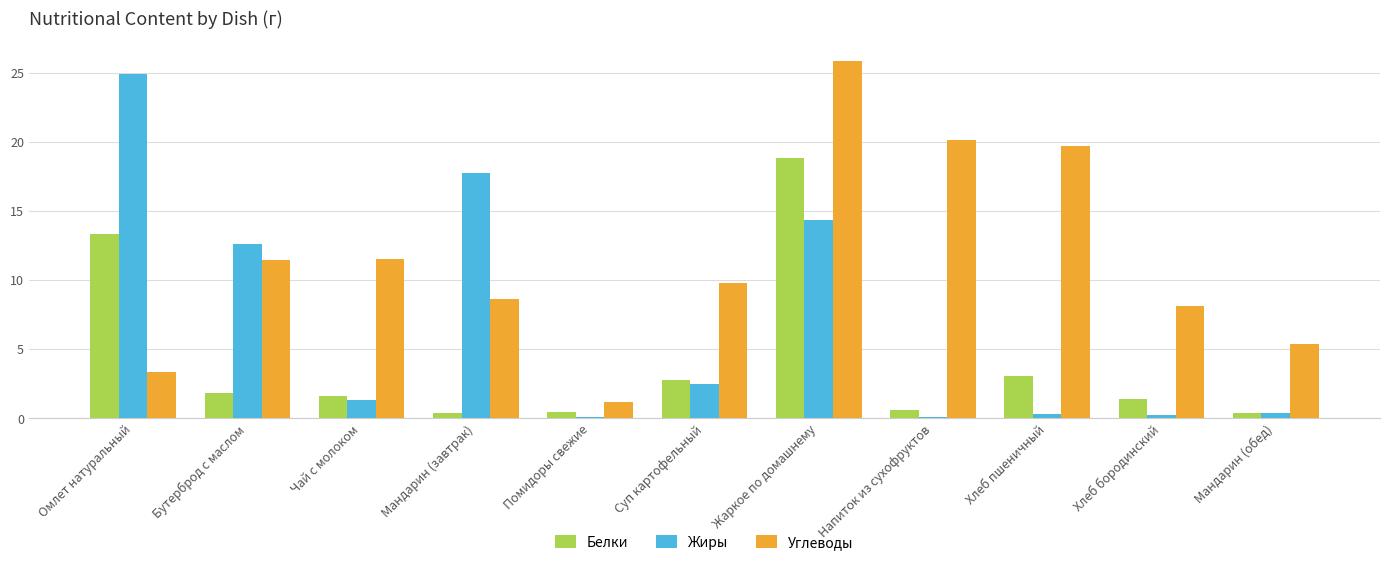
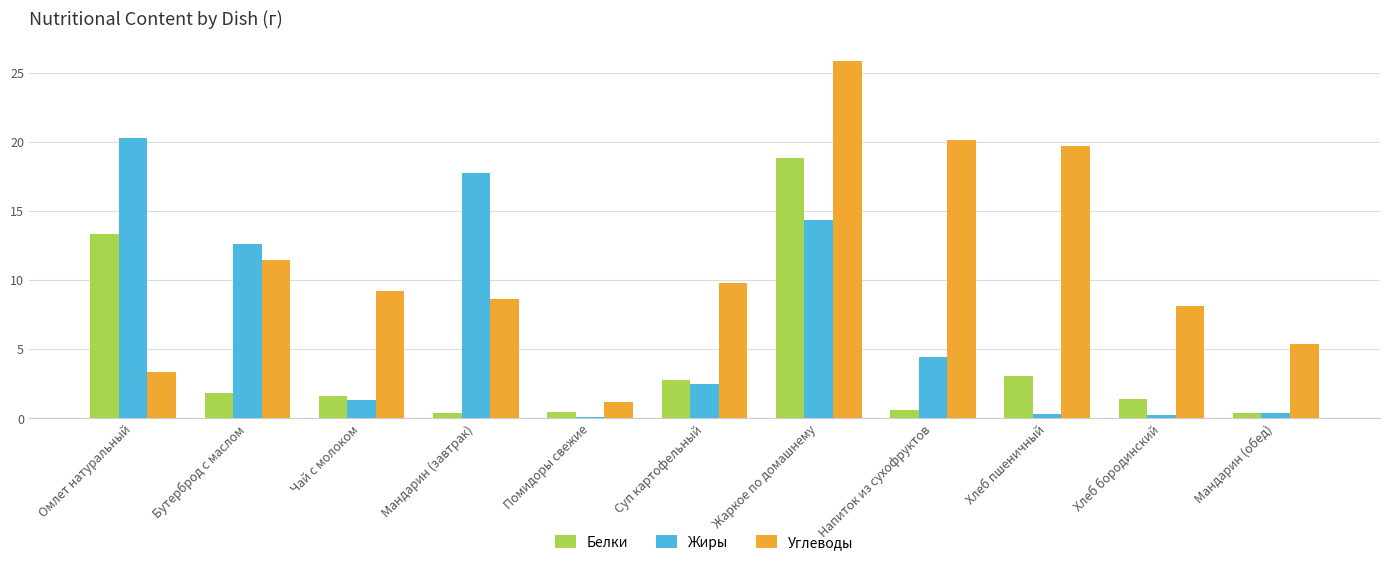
  {
    "Белки": {
      "Омлет натуральный": 13.4,
      "Бутерброд с маслом": 1.8,
      "Чай с молоком": 1.6,
      "Мандарин (завтрак)": 0.4,
      "Помидоры свежие": 0.4,
      "Суп картофельный": 2.8,
      "Жаркое по домашнему": 18.8,
      "Напиток из сухофруктов": 0.6,
      "Хлеб пшеничный": 3.0,
      "Хлеб бородинский": 1.4,
      "Мандарин (обед)": 0.4
    },
    "Жиры": {
-     "Омлет натуральный": 24.9,
+     "Омлет натуральный": 20.3,
      "Бутерброд с маслом": 12.6,
      "Чай с молоком": 1.3,
      "Мандарин (завтрак)": 17.7,
      "Суп картофельный": 2.4,
      "Жаркое по домашнему": 14.3,
-     "Напиток из сухофруктов": 0.1,
+     "Напиток из сухофруктов": 4.4,
      "Хлеб пшеничный": 0.3,
      "Хлеб бородинский": 0.3,
      "Мандарин (обед)": 0.4
    },
    "Углеводы": {
      "Омлет натуральный": 3.3,
      "Бутерброд с маслом": 11.4,
-     "Чай с молоком": 11.5,
+     "Чай с молоком": 9.2,
      "Мандарин (завтрак)": 8.6,
      "Помидоры свежие": 1.1,
      "Суп картофельный": 9.8,
      "Жаркое по домашнему": 25.8,
      "Напиток из сухофруктов": 20.1,
      "Хлеб пшеничный": 19.7,
      "Хлеб бородинский": 8.1,
      "Мандарин (обед)": 5.4
    }
  }
